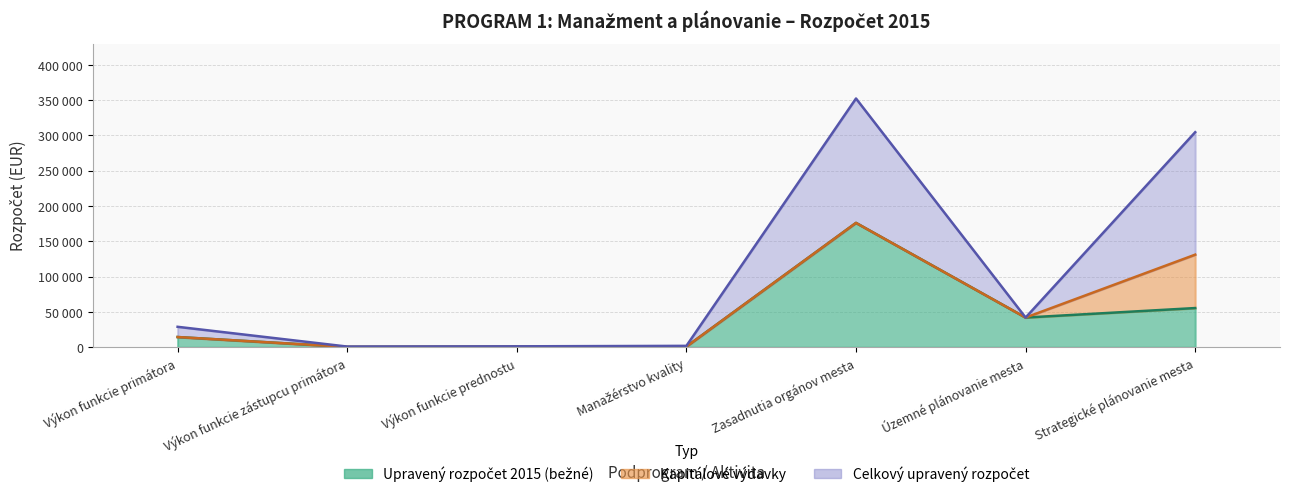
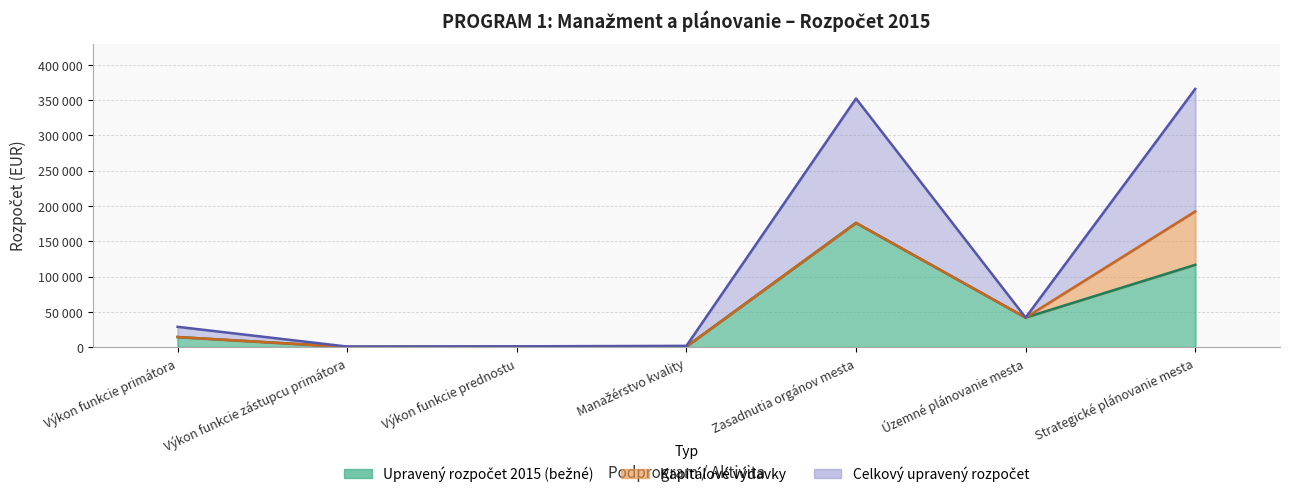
  {
    "Upravený rozpočet 2015 (bežné)": {
-     "Strategické plánovanie mesta": 60000
+     "Strategické plánovanie mesta": 120000
    },
    "Kapitálové výdavky": {
      "Strategické plánovanie mesta": 80000
    },
    "Celkový upravený rozpočet": {
      "Výkon funkcie primátora": 10000,
      "Zasadnutia orgánov mesta": 180000,
      "Strategické plánovanie mesta": 170000
    }
  }
